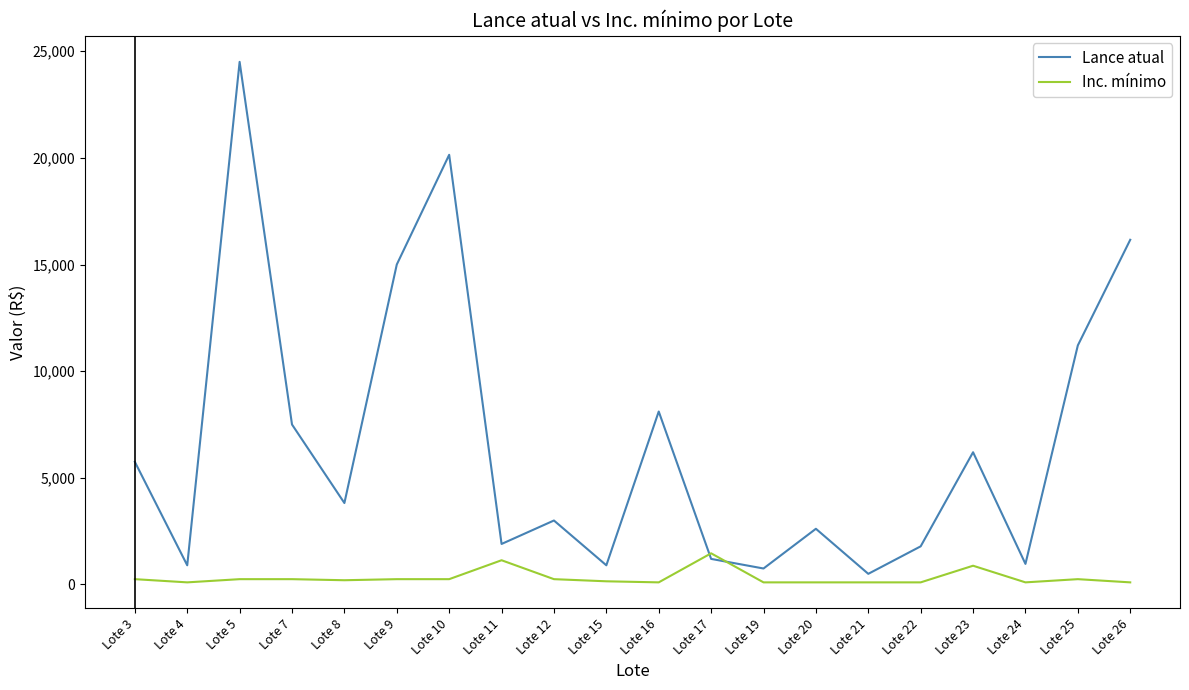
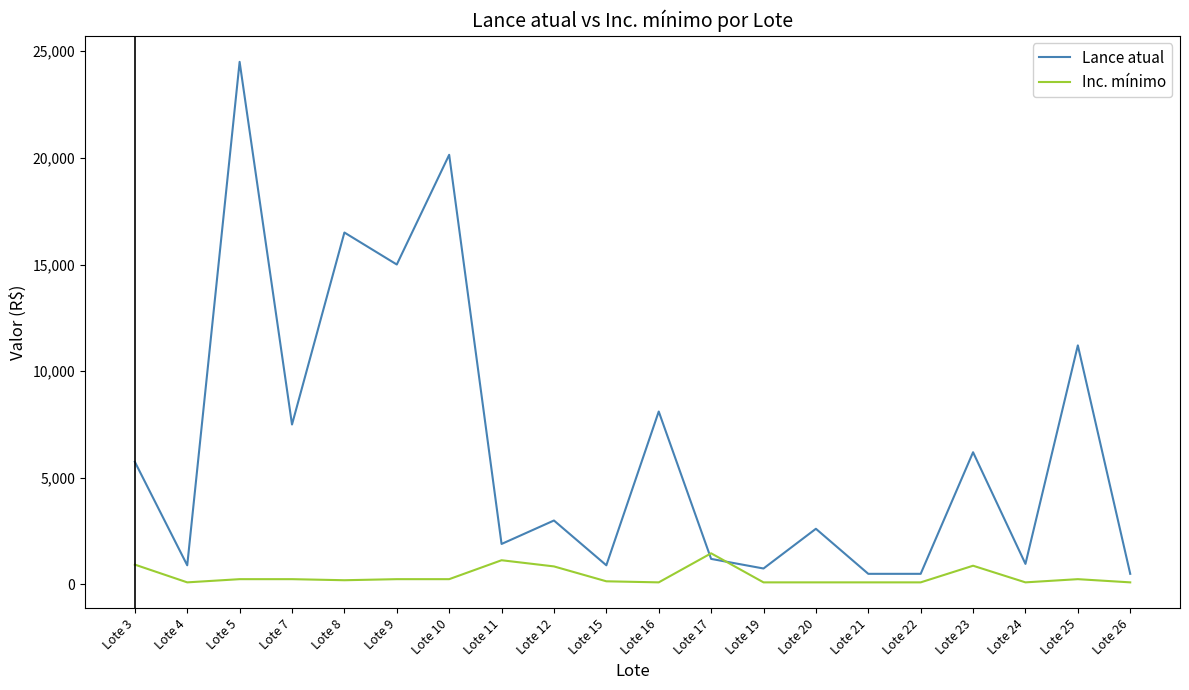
  {
    "Lance atual": {
      "Lote 3": "5,800",
      "Lote 4": "900",
      "Lote 5": "24,500",
      "Lote 7": "7,500",
-     "Lote 8": "3,800",
+     "Lote 8": "16,500",
      "Lote 9": "15,000",
      "Lote 10": "20,100",
      "Lote 11": "1,900",
      "Lote 12": "3,000",
      "Lote 15": "900",
      "Lote 16": "8,100",
      "Lote 17": "1,200",
      "Lote 19": "800",
      "Lote 20": "2,600",
      "Lote 21": "500",
-     "Lote 22": "1,800",
+     "Lote 22": "500",
      "Lote 23": "6,200",
      "Lote 24": "1,000",
      "Lote 25": "11,200",
-     "Lote 26": "16,200"
+     "Lote 26": "500"
    },
    "Inc. mínimo": {
-     "Lote 3": "300",
+     "Lote 3": "900",
      "Lote 4": "100",
      "Lote 5": "300",
      "Lote 7": "300",
      "Lote 8": "200",
      "Lote 9": "300",
      "Lote 10": "300",
      "Lote 11": "1,100",
-     "Lote 12": "300",
+     "Lote 12": "800",
      "Lote 15": "200",
      "Lote 16": "100",
      "Lote 17": "1,500",
      "Lote 19": "100",
      "Lote 20": "100",
      "Lote 21": "100",
      "Lote 22": "100",
      "Lote 23": "900",
      "Lote 24": "100",
      "Lote 25": "300",
      "Lote 26": "100"
    }
  }
